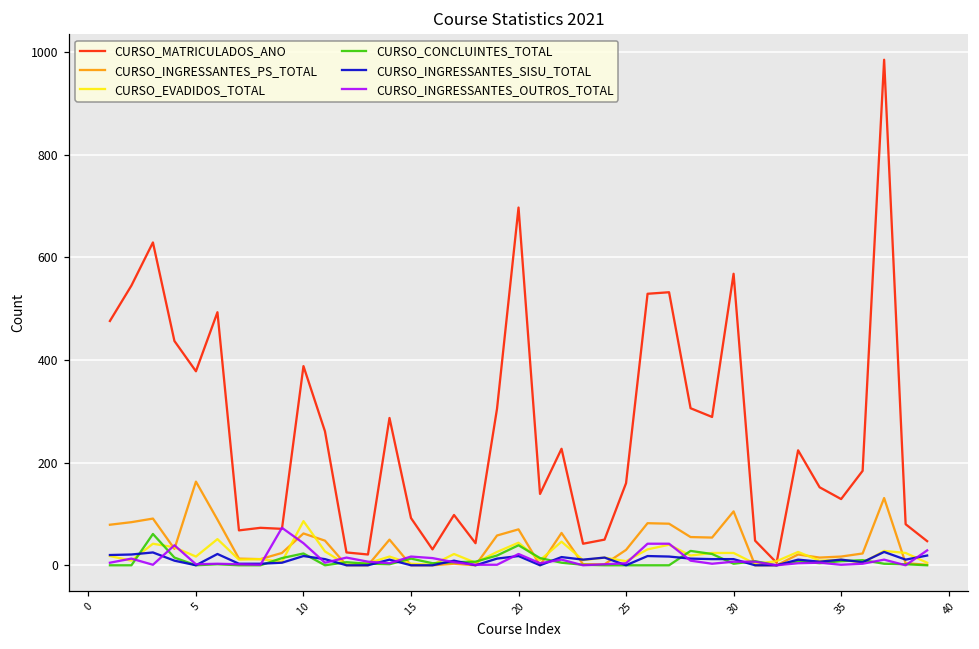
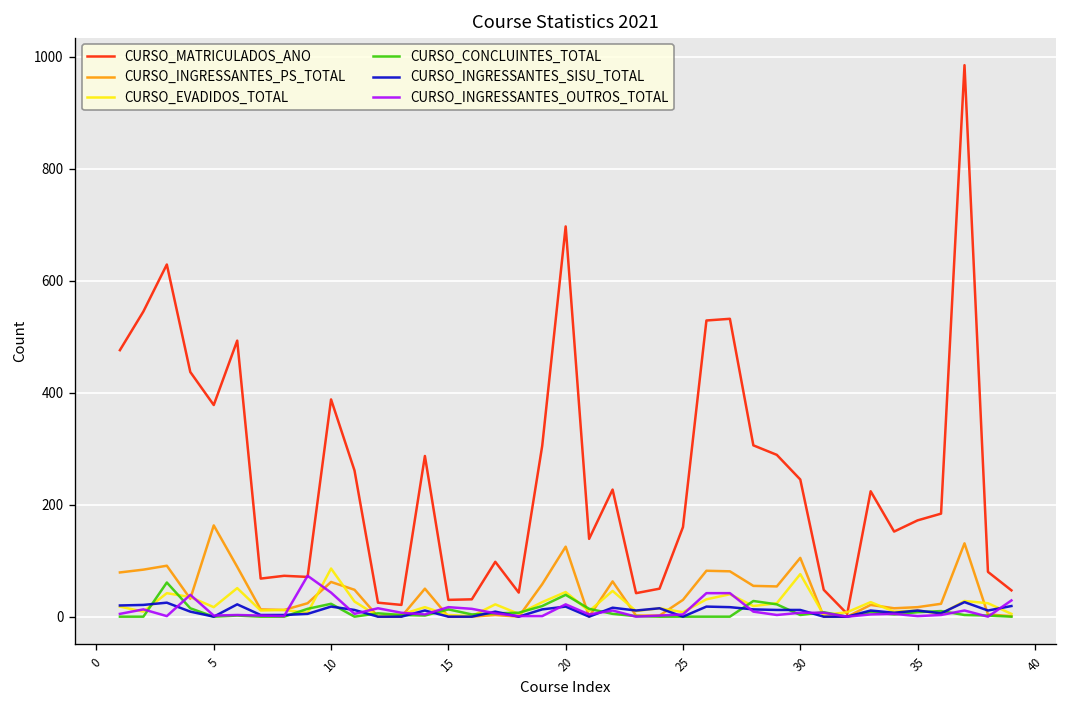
  {
    "CURSO_MATRICULADOS_ANO": {
      "5": 380,
      "10": 390,
-     "15": 90,
+     "15": 30,
      "20": 700,
      "25": 160,
-     "30": 570,
-     "35": 130
+     "30": 250,
+     "35": 170
    },
    "CURSO_INGRESSANTES_PS_TOTAL": {
      "5": 160,
      "10": 60,
-     "20": 70,
+     "20": 130,
      "25": 30,
      "30": 110,
      "35": 20
    },
    "CURSO_EVADIDOS_TOTAL": {
      "5": 20,
      "10": 90,
-     "30": 20
+     "30": 80
    },
    "CURSO_INGRESSANTES_OUTROS_TOTAL": {
      "10": 40,
      "35": 0
    }
  }
